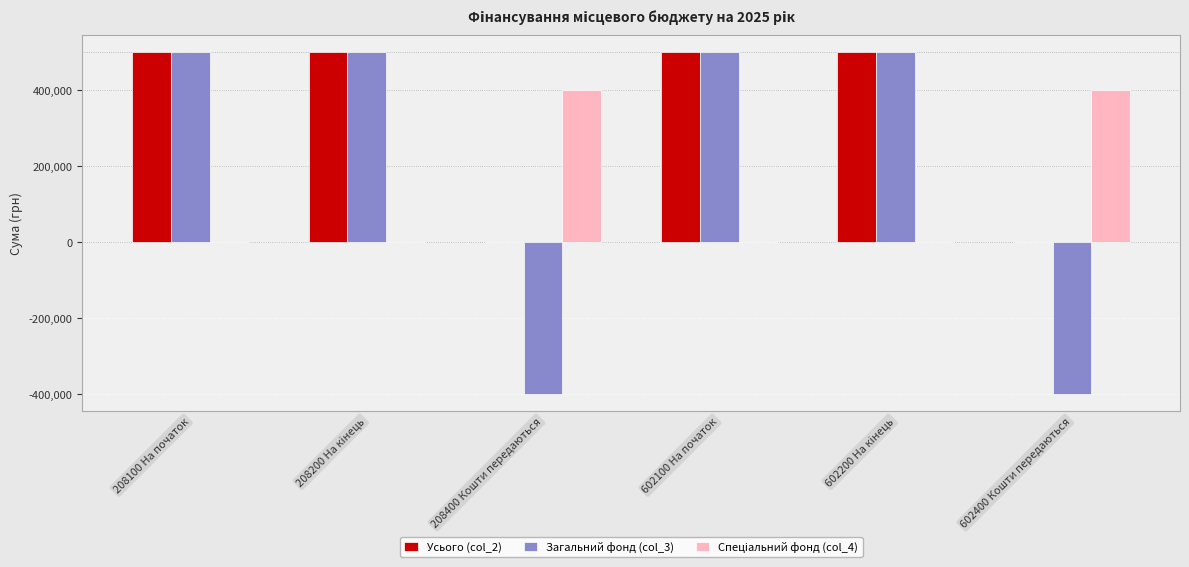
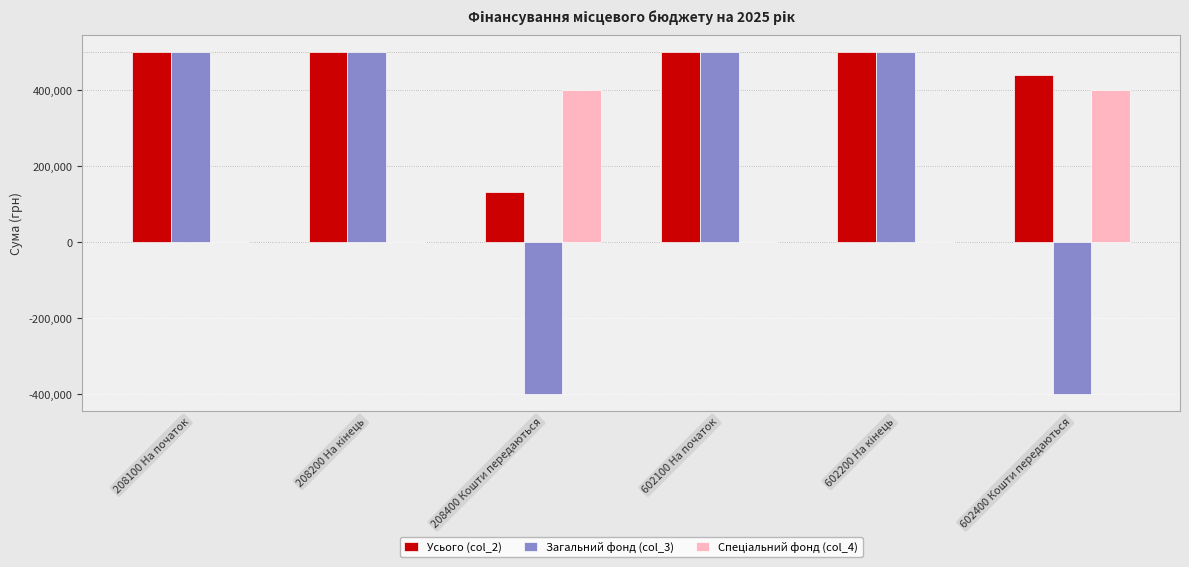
  {
    "Усього (col_2)": {
      "208100 На початок": "500,000",
      "208200 На кінець": "500,000",
-     "208400 Кошти передаються": "0",
+     "208400 Кошти передаються": "130,000",
      "602100 На початок": "500,000",
      "602200 На кінець": "500,000",
-     "602400 Кошти передаються": "0"
+     "602400 Кошти передаються": "440,000"
    },
    "Загальний фонд (col_3)": {
      "208100 На початок": "500,000",
      "208200 На кінець": "500,000",
      "208400 Кошти передаються": "-400,000",
      "602100 На початок": "500,000",
      "602200 На кінець": "500,000",
      "602400 Кошти передаються": "-400,000"
    },
    "Спеціальний фонд (col_4)": {
      "208100 На початок": "0",
      "208200 На кінець": "0",
      "208400 Кошти передаються": "400,000",
      "602100 На початок": "0",
      "602200 На кінець": "0",
      "602400 Кошти передаються": "400,000"
    }
  }
